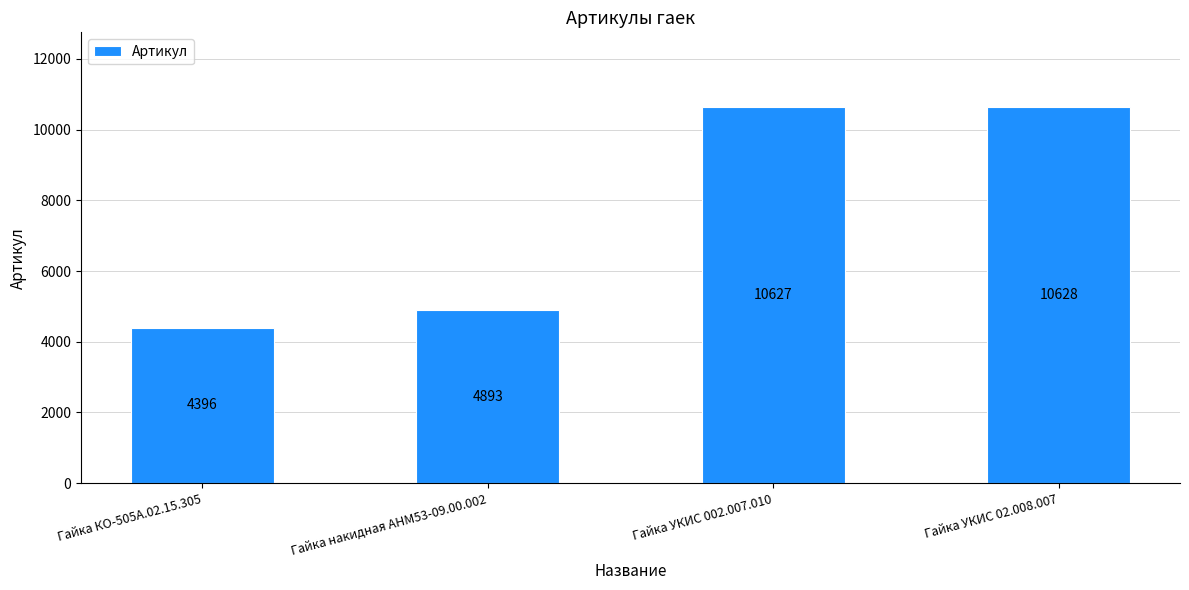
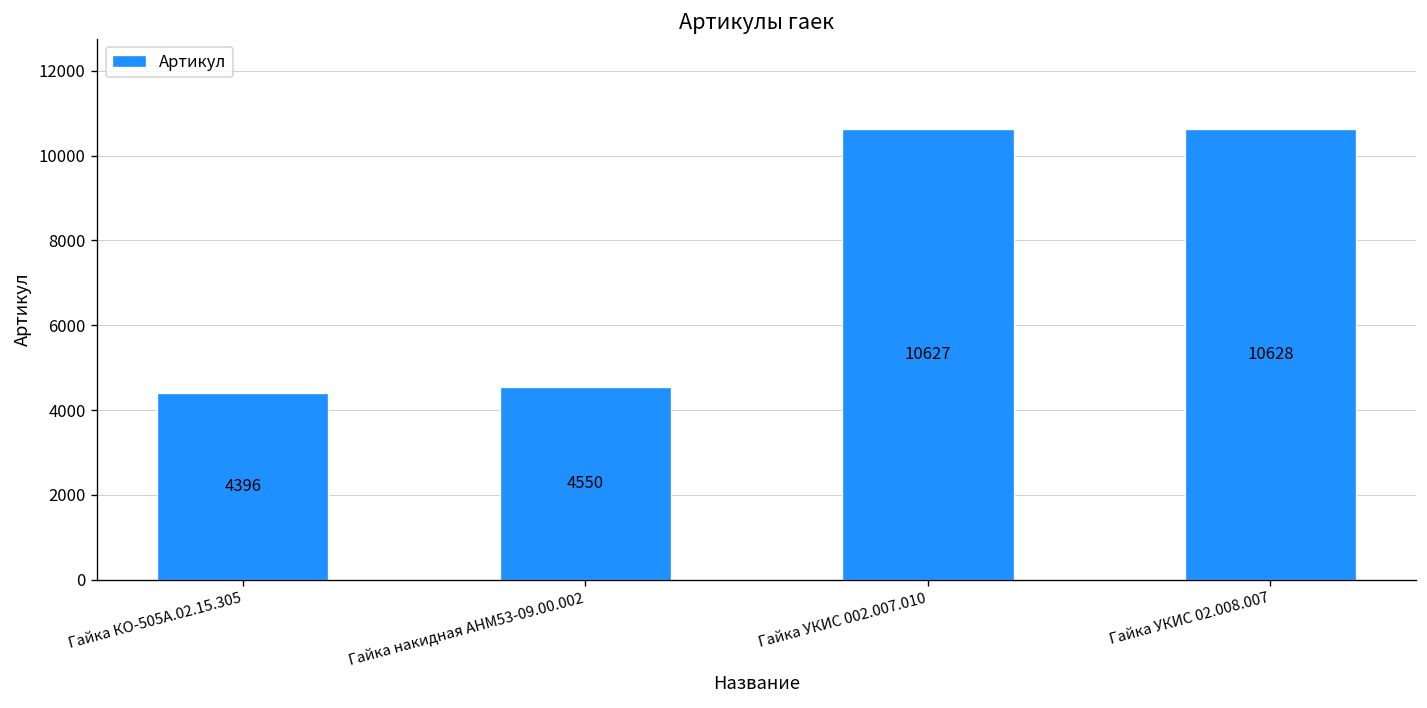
  {
    "Гайка КО-505А.02.15.305": 4396,
-   "Гайка накидная АНМ53-09.00.002": 4893,
+   "Гайка накидная АНМ53-09.00.002": 4550,
    "Гайка УКИС 002.007.010": 10627,
    "Гайка УКИС 02.008.007": 10628
  }
